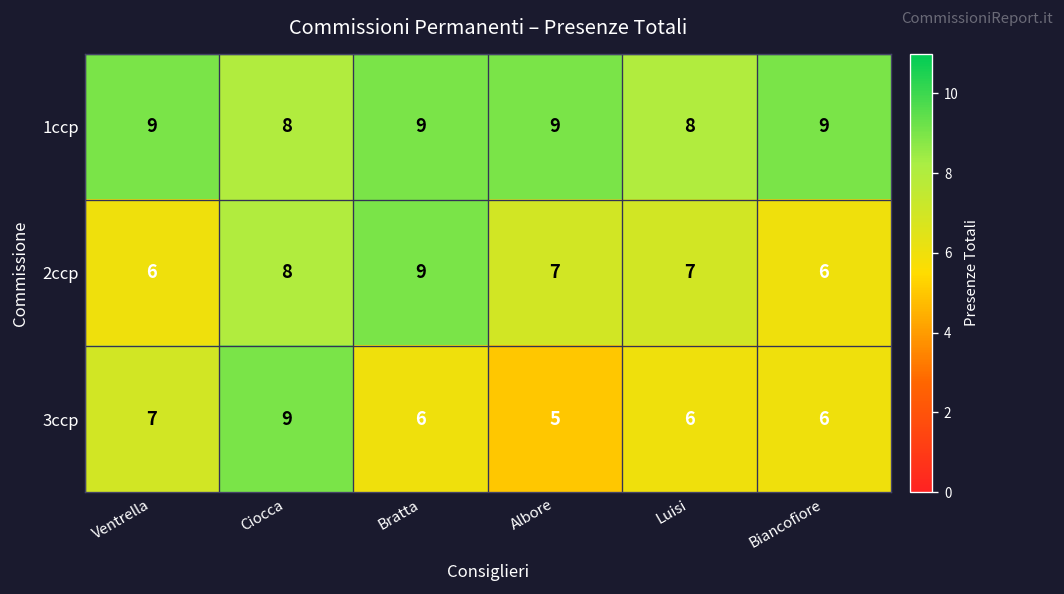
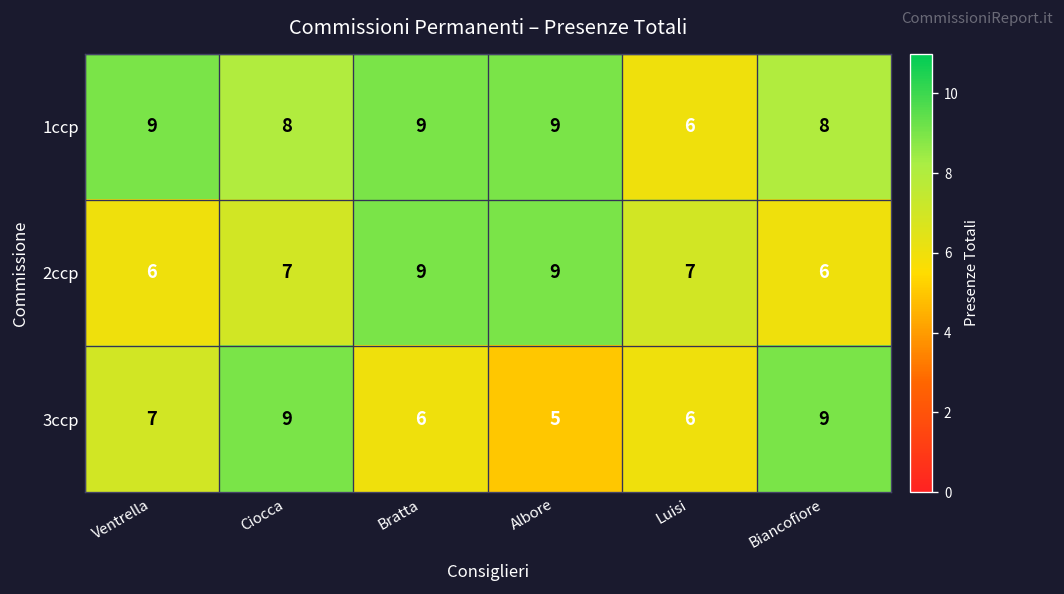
  {
    "1ccp": {
      "Ventrella": 9,
      "Ciocca": 8,
      "Bratta": 9,
      "Albore": 9,
-     "Luisi": 8,
-     "Biancofiore": 9
+     "Luisi": 6,
+     "Biancofiore": 8
    },
    "2ccp": {
      "Ventrella": 6,
-     "Ciocca": 8,
+     "Ciocca": 7,
      "Bratta": 9,
-     "Albore": 7,
+     "Albore": 9,
      "Luisi": 7,
      "Biancofiore": 6
    },
    "3ccp": {
      "Ventrella": 7,
      "Ciocca": 9,
      "Bratta": 6,
      "Albore": 5,
      "Luisi": 6,
-     "Biancofiore": 6
+     "Biancofiore": 9
    }
  }
